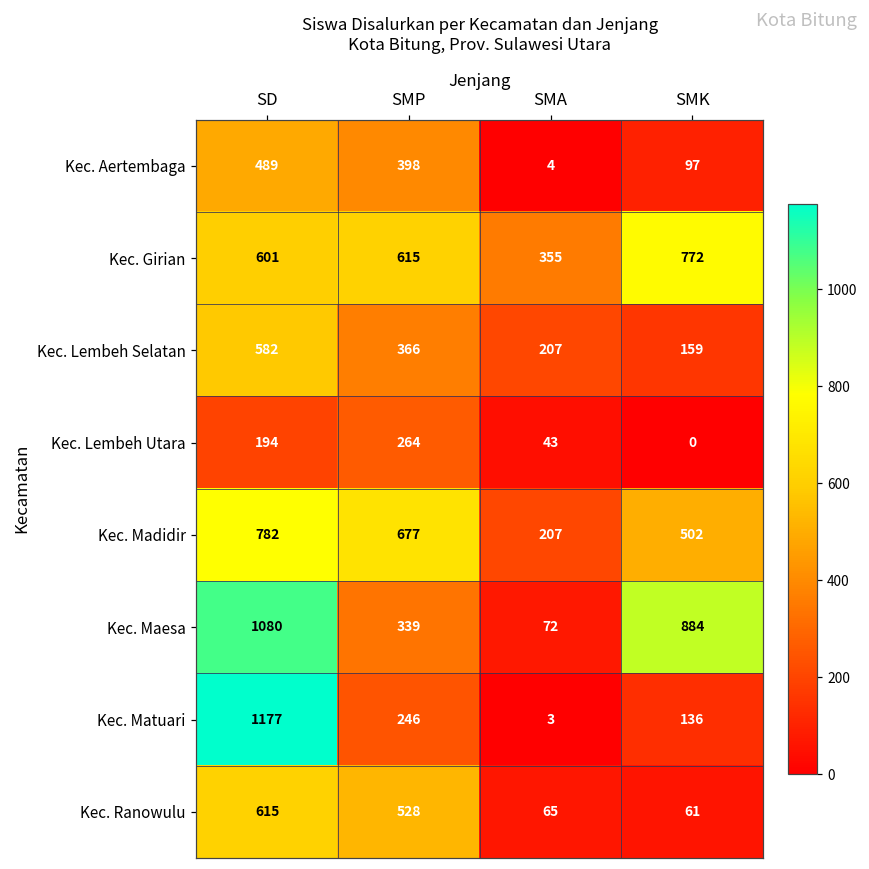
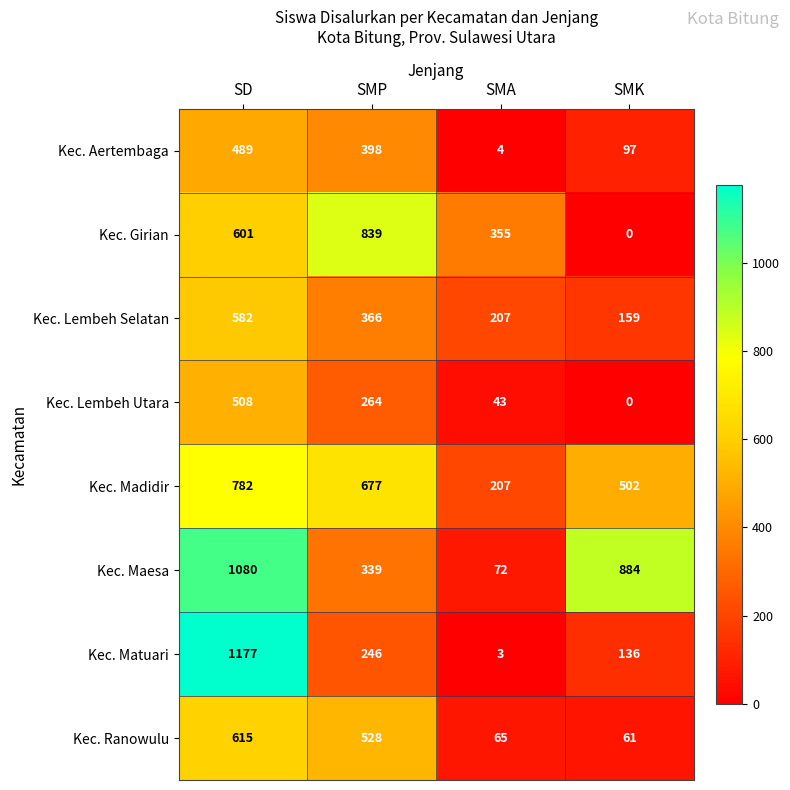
  {
    "Kec. Aertembaga": {
      "SD": 489,
      "SMP": 398,
      "SMA": 4,
      "SMK": 97
    },
    "Kec. Girian": {
      "SD": 601,
-     "SMP": 615,
+     "SMP": 839,
      "SMA": 355,
-     "SMK": 772
+     "SMK": 0
    },
    "Kec. Lembeh Selatan": {
      "SD": 582,
      "SMP": 366,
      "SMA": 207,
      "SMK": 159
    },
    "Kec. Lembeh Utara": {
-     "SD": 194,
+     "SD": 508,
      "SMP": 264,
      "SMA": 43,
      "SMK": 0
    },
    "Kec. Madidir": {
      "SD": 782,
      "SMP": 677,
      "SMA": 207,
      "SMK": 502
    },
    "Kec. Maesa": {
      "SD": 1080,
      "SMP": 339,
      "SMA": 72,
      "SMK": 884
    },
    "Kec. Matuari": {
      "SD": 1177,
      "SMP": 246,
      "SMA": 3,
      "SMK": 136
    },
    "Kec. Ranowulu": {
      "SD": 615,
      "SMP": 528,
      "SMA": 65,
      "SMK": 61
    }
  }
